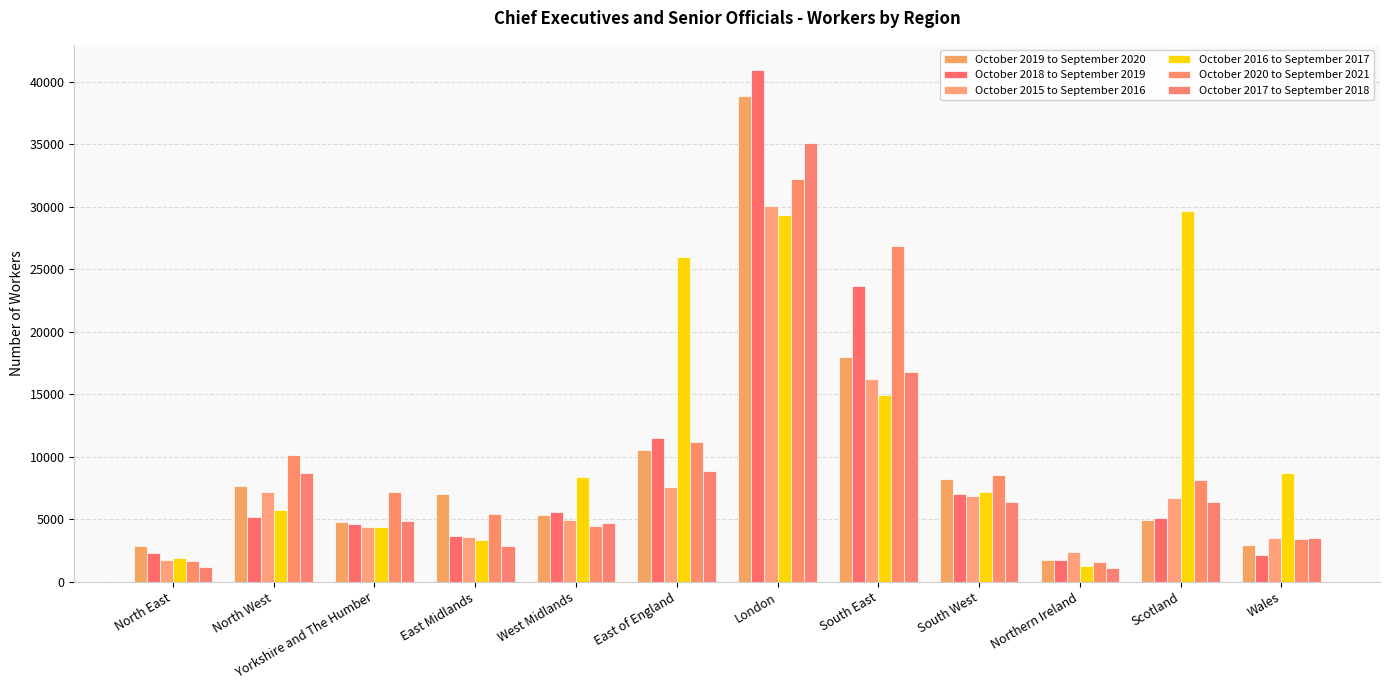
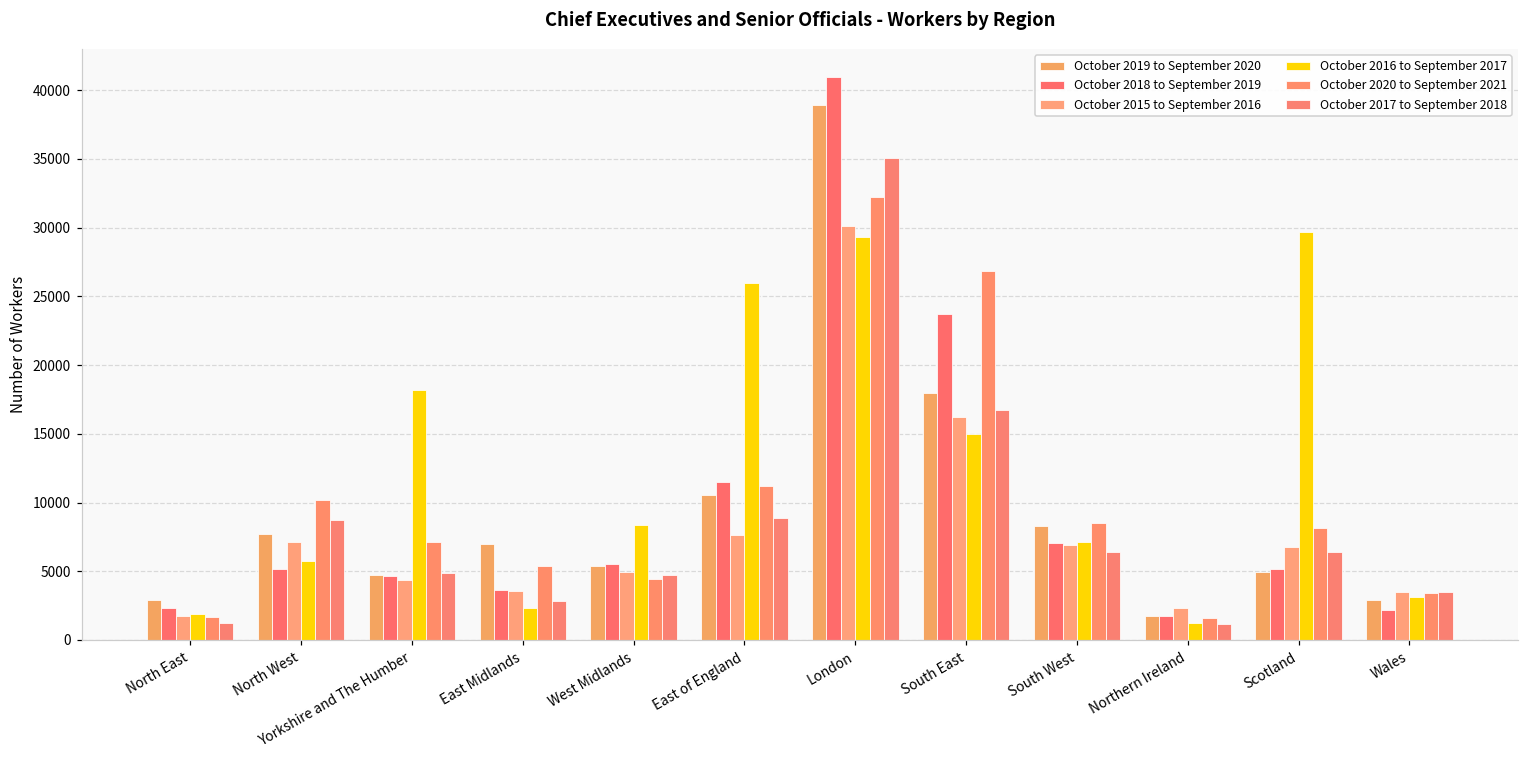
  {
    "October 2016 to September 2017": {
      "North East": 1900,
      "North West": 5800,
-     "Yorkshire and The Humber": 4400,
-     "East Midlands": 3400,
+     "Yorkshire and The Humber": 18200,
+     "East Midlands": 2300,
      "West Midlands": 8400,
      "East of England": 26000,
      "London": 29300,
      "South East": 15000,
      "South West": 7200,
      "Northern Ireland": 1300,
      "Scotland": 29700,
-     "Wales": 8700
+     "Wales": 3200
    }
  }
